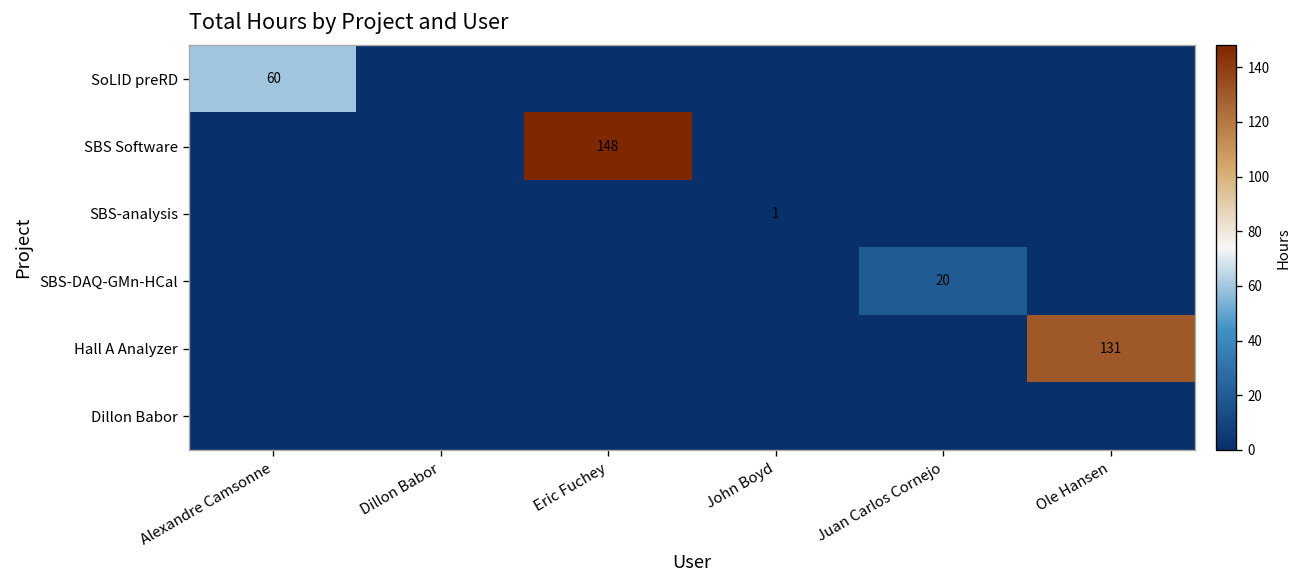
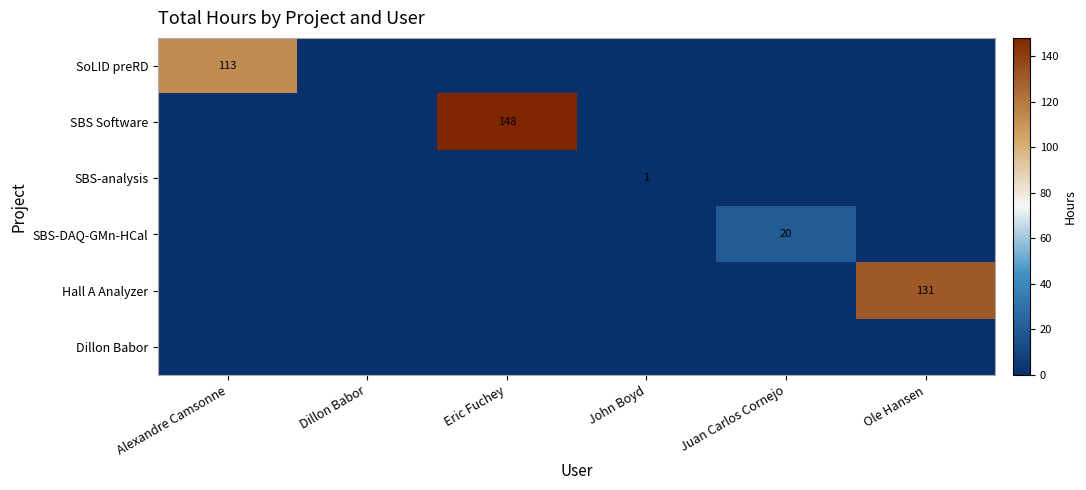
  {
    "SoLID preRD": {
-     "Alexandre Camsonne": 60
+     "Alexandre Camsonne": 113
    },
    "SBS Software": {
      "Eric Fuchey": 148
    },
    "SBS-analysis": {
      "John Boyd": 1
    },
    "SBS-DAQ-GMn-HCal": {
      "Juan Carlos Cornejo": 20
    },
    "Hall A Analyzer": {
      "Ole Hansen": 131
    }
  }
